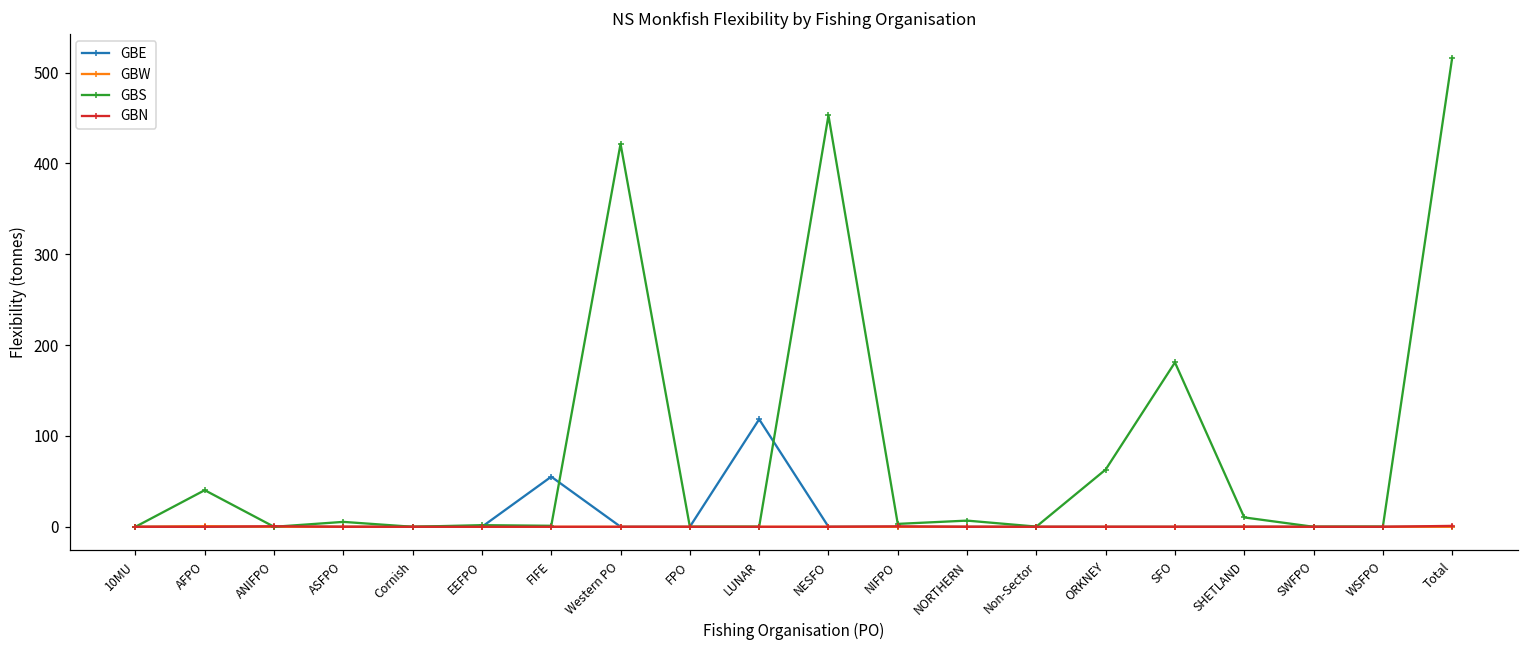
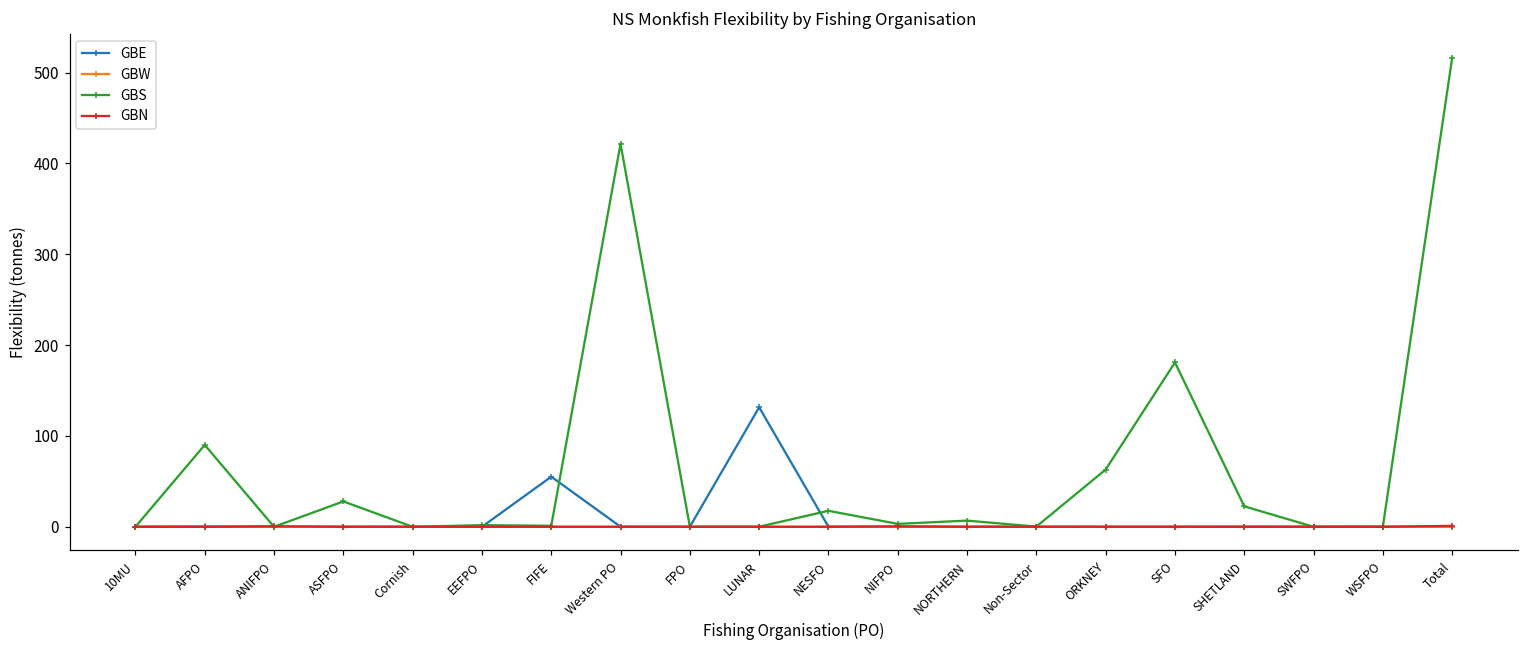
  {
    "GBE": {
      "FIFE": 60,
-     "LUNAR": 120
+     "LUNAR": 130
    },
    "GBS": {
-     "AFPO": 40,
-     "ASFPO": 10,
+     "AFPO": 90,
+     "ASFPO": 30,
      "Western PO": 420,
-     "NESFO": 450,
+     "NESFO": 20,
      "NORTHERN": 10,
      "ORKNEY": 60,
      "SFO": 180,
-     "SHETLAND": 10,
+     "SHETLAND": 20,
      "Total": 520
    }
  }
